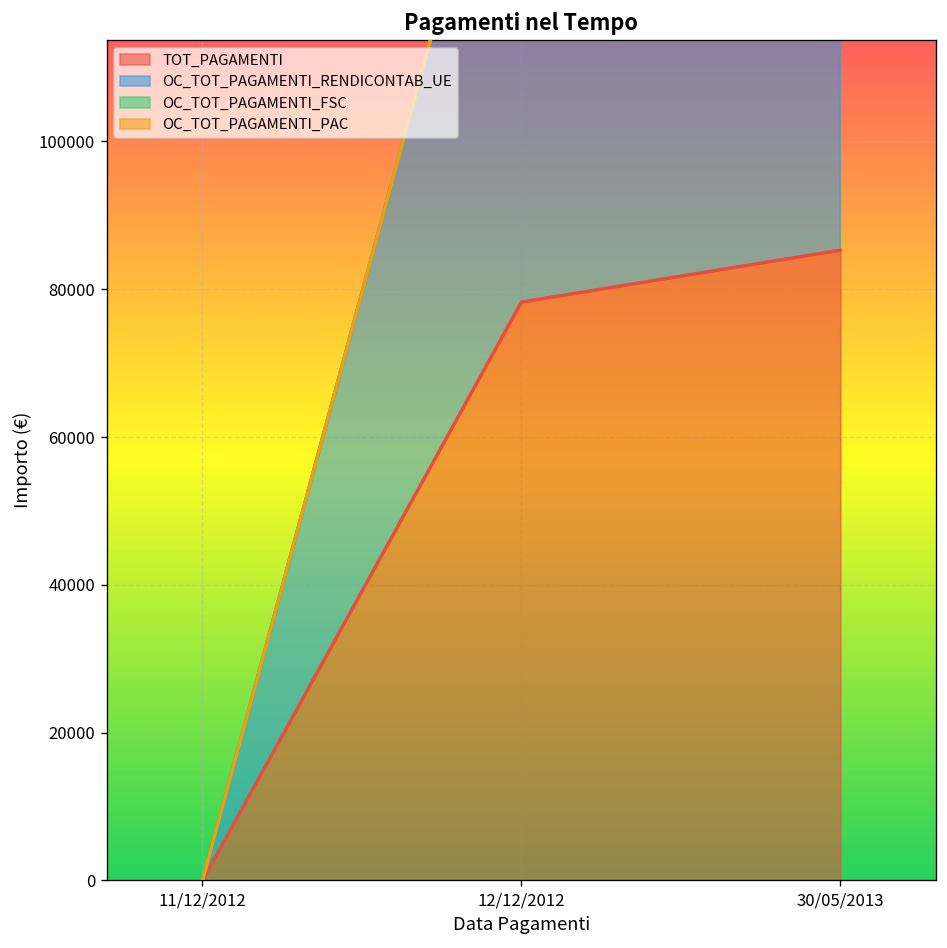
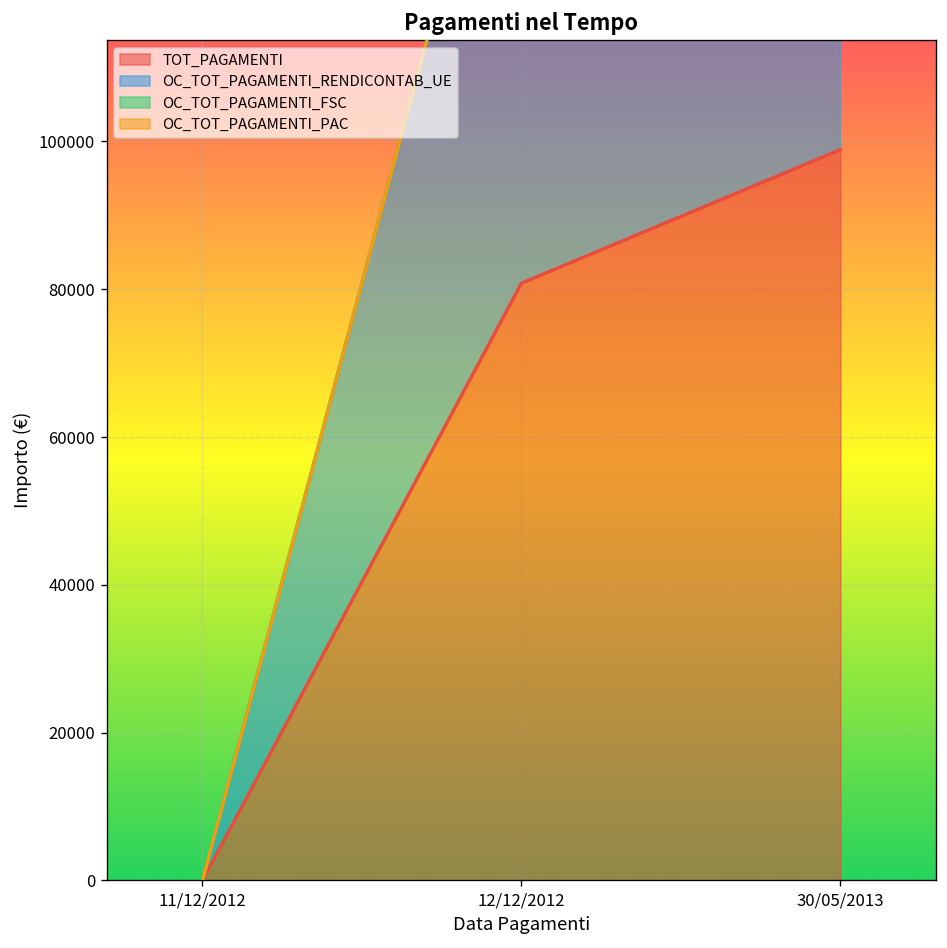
  {
    "TOT_PAGAMENTI": {
-     "12/12/2012": 78000,
-     "30/05/2013": 85000
+     "12/12/2012": 81000,
+     "30/05/2013": 99000
    }
  }
